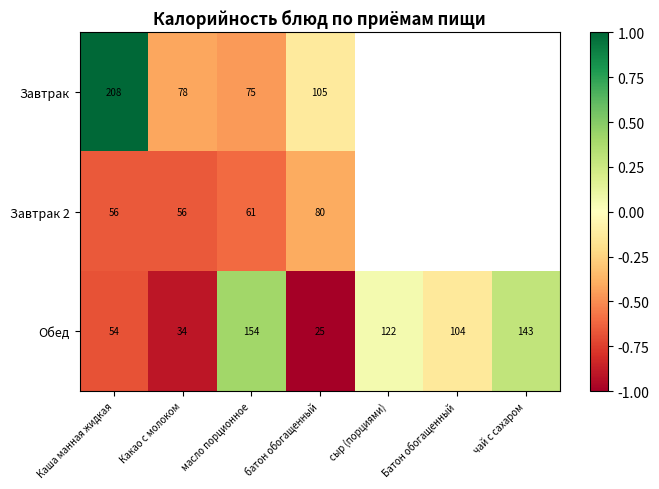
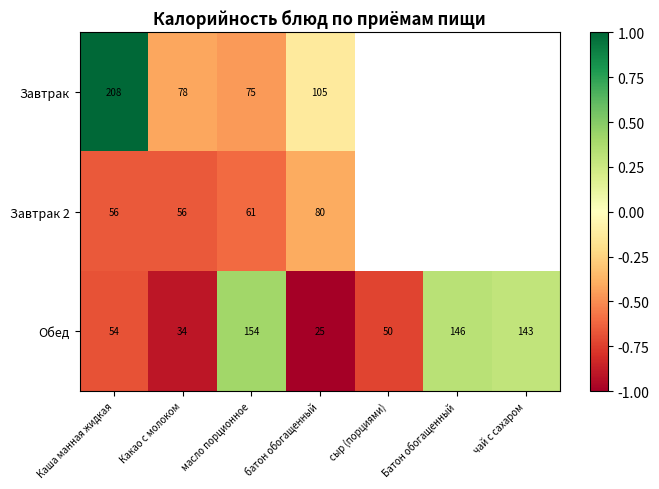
  {
    "Завтрак": {
      "Каша манная жидкая": 208,
      "Какао с молоком": 78,
      "масло порционное": 75,
      "батон обогащенный": 105
    },
    "Завтрак 2": {
      "Каша манная жидкая": 56,
      "Какао с молоком": 56,
      "масло порционное": 61,
      "батон обогащенный": 80
    },
    "Обед": {
      "Каша манная жидкая": 54,
      "Какао с молоком": 34,
      "масло порционное": 154,
      "батон обогащенный": 25,
-     "сыр (порциями)": 122,
-     "Батон обогащенный": 104,
+     "сыр (порциями)": 50,
+     "Батон обогащенный": 146,
      "чай с сахаром": 143
    }
  }
